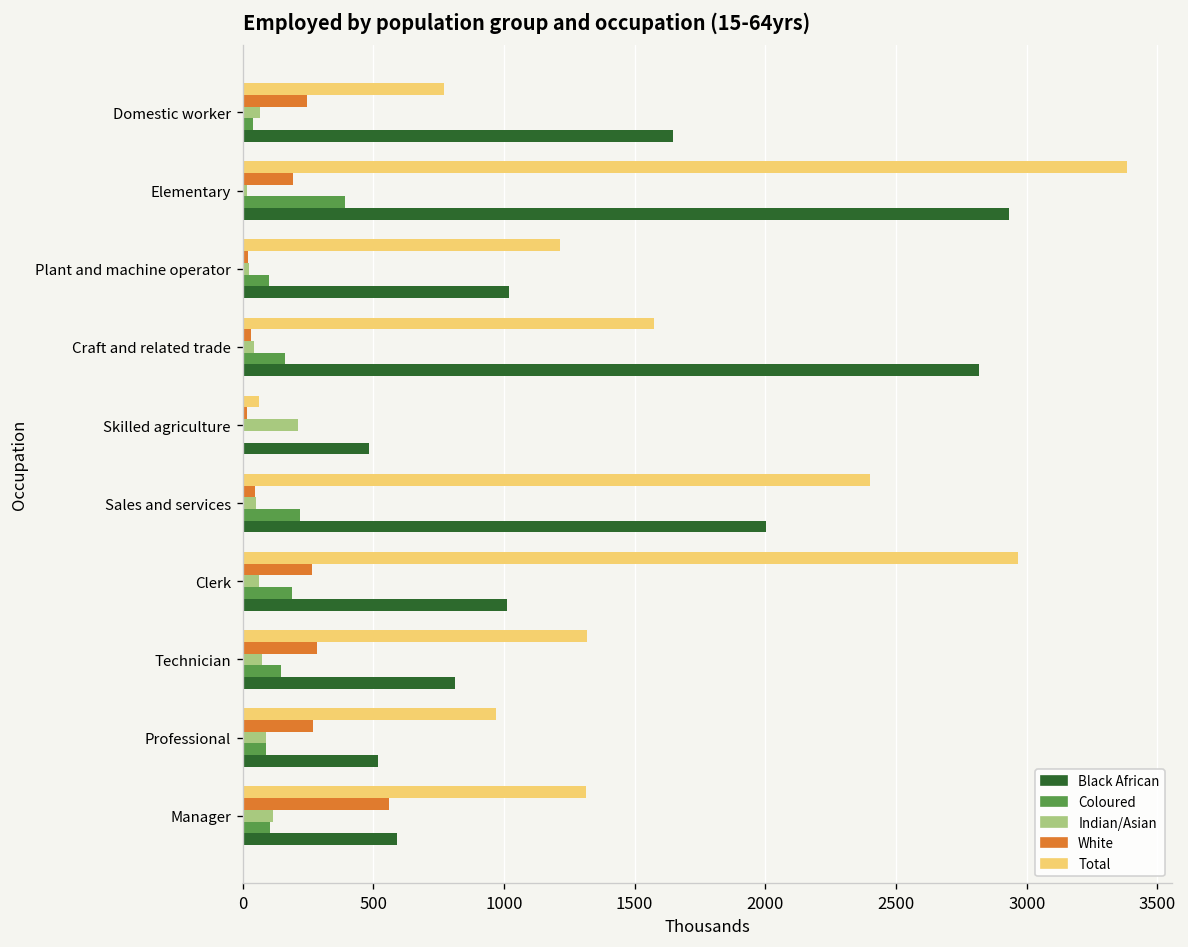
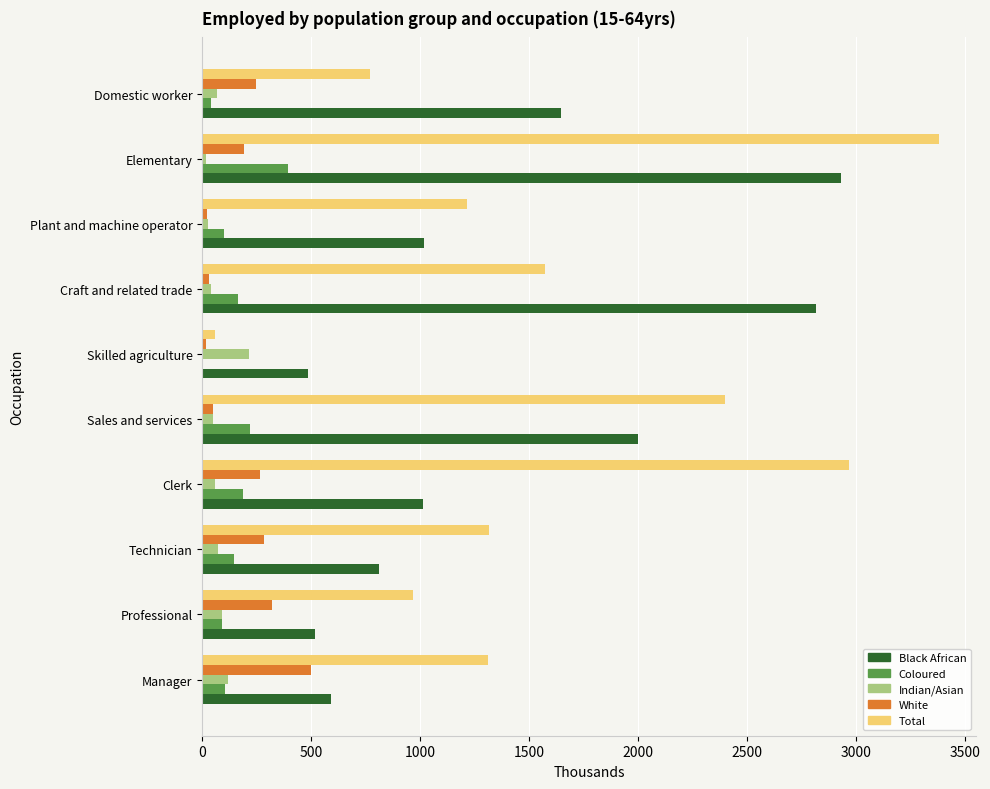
  {
    "Black African": {
      "Domestic worker": 1650,
      "Elementary": 2930,
      "Plant and machine operator": 1020,
      "Craft and related trade": 2820,
      "Skilled agriculture": 480,
      "Sales and services": 2000,
      "Clerk": 1010,
      "Technician": 810,
      "Professional": 520,
      "Manager": 590
    },
    "Coloured": {
      "Domestic worker": 40,
      "Elementary": 390,
      "Plant and machine operator": 100,
      "Craft and related trade": 160,
      "Skilled agriculture": 0,
      "Sales and services": 220,
      "Clerk": 190,
      "Technician": 150,
      "Professional": 90,
      "Manager": 100
    },
    "Indian/Asian": {
      "Domestic worker": 70,
      "Elementary": 20,
      "Plant and machine operator": 30,
      "Craft and related trade": 40,
      "Skilled agriculture": 210,
      "Sales and services": 50,
      "Clerk": 60,
      "Technician": 70,
      "Professional": 90,
      "Manager": 120
    },
    "White": {
      "Domestic worker": 250,
      "Elementary": 190,
      "Plant and machine operator": 20,
      "Craft and related trade": 30,
      "Skilled agriculture": 20,
      "Sales and services": 50,
      "Clerk": 270,
      "Technician": 290,
-     "Professional": 270,
-     "Manager": 560
+     "Professional": 320,
+     "Manager": 500
    },
    "Total": {
      "Domestic worker": 770,
      "Elementary": 3380,
      "Plant and machine operator": 1220,
      "Craft and related trade": 1580,
      "Skilled agriculture": 60,
      "Sales and services": 2400,
      "Clerk": 2970,
      "Technician": 1320,
      "Professional": 970,
      "Manager": 1310
    }
  }
